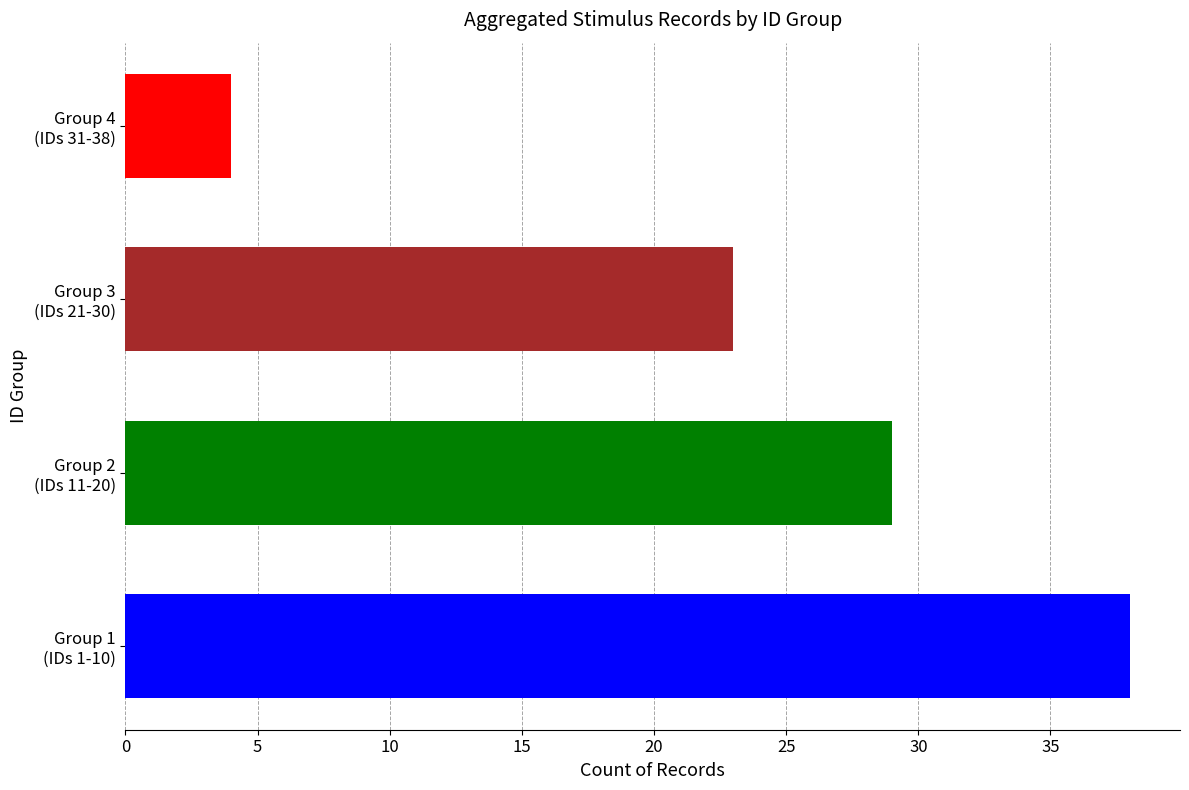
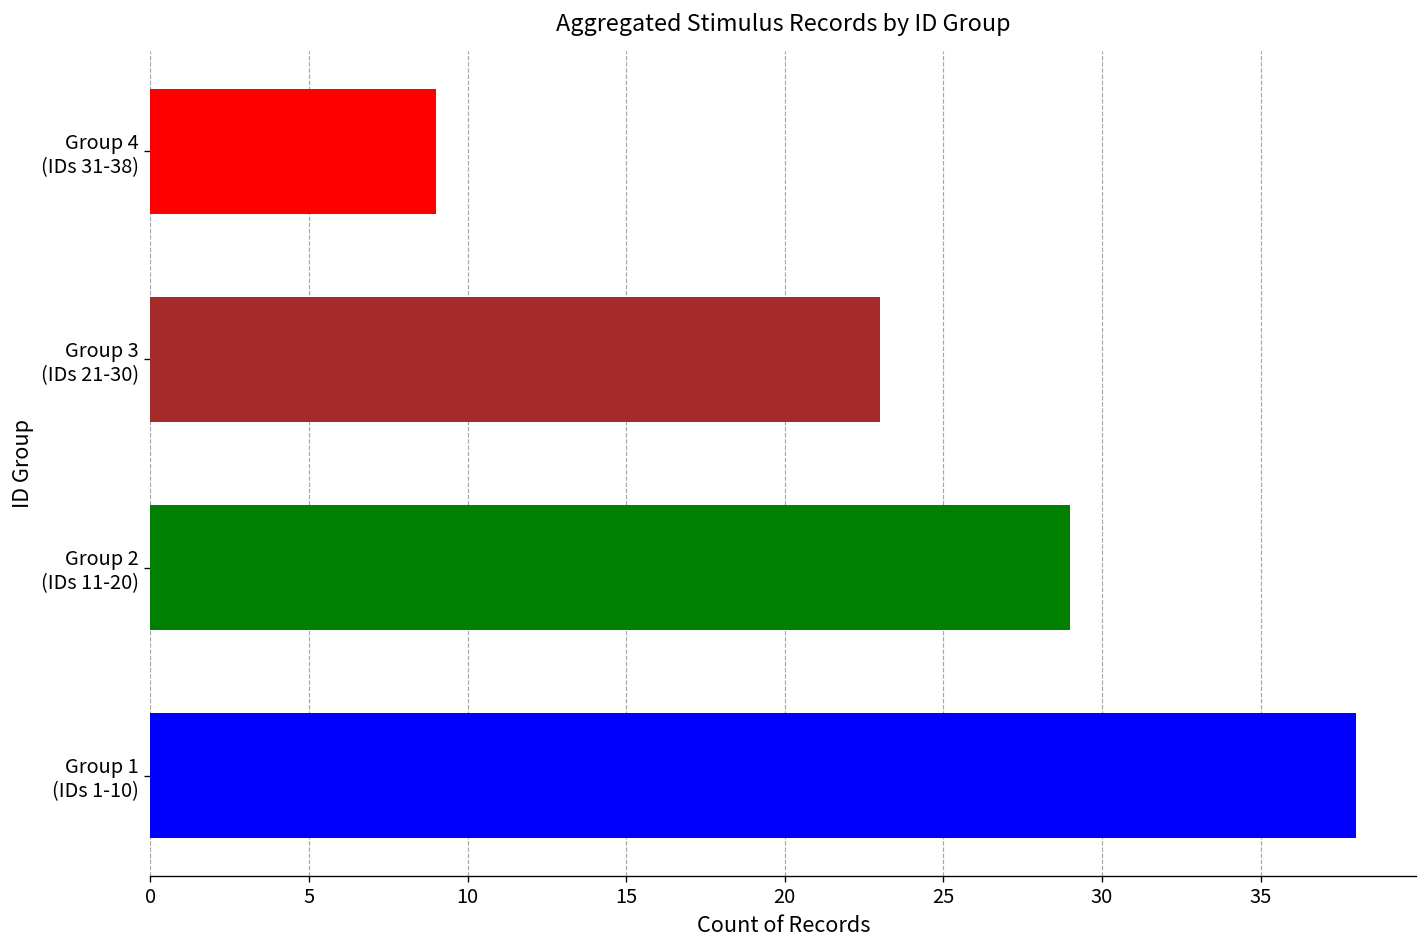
  {
-   "Group 4 (IDs 31-38)": 4,
+   "Group 4 (IDs 31-38)": 9,
    "Group 3 (IDs 21-30)": 23,
    "Group 2 (IDs 11-20)": 29,
    "Group 1 (IDs 1-10)": 38
  }
